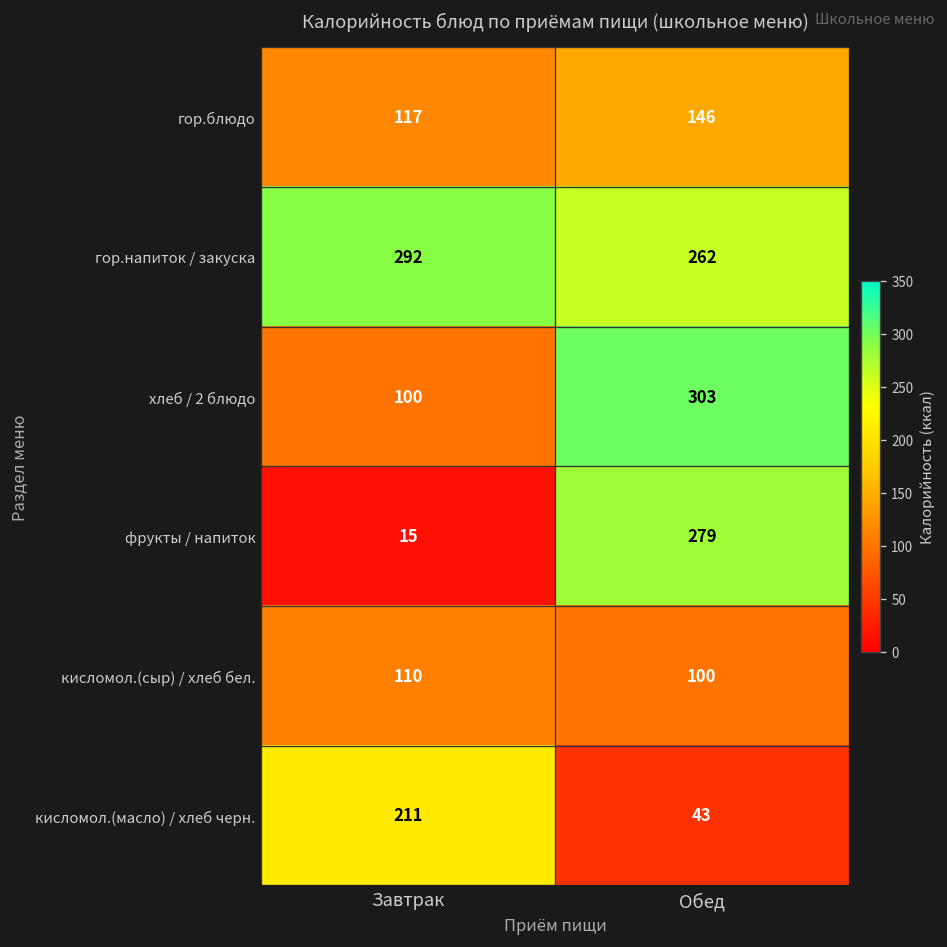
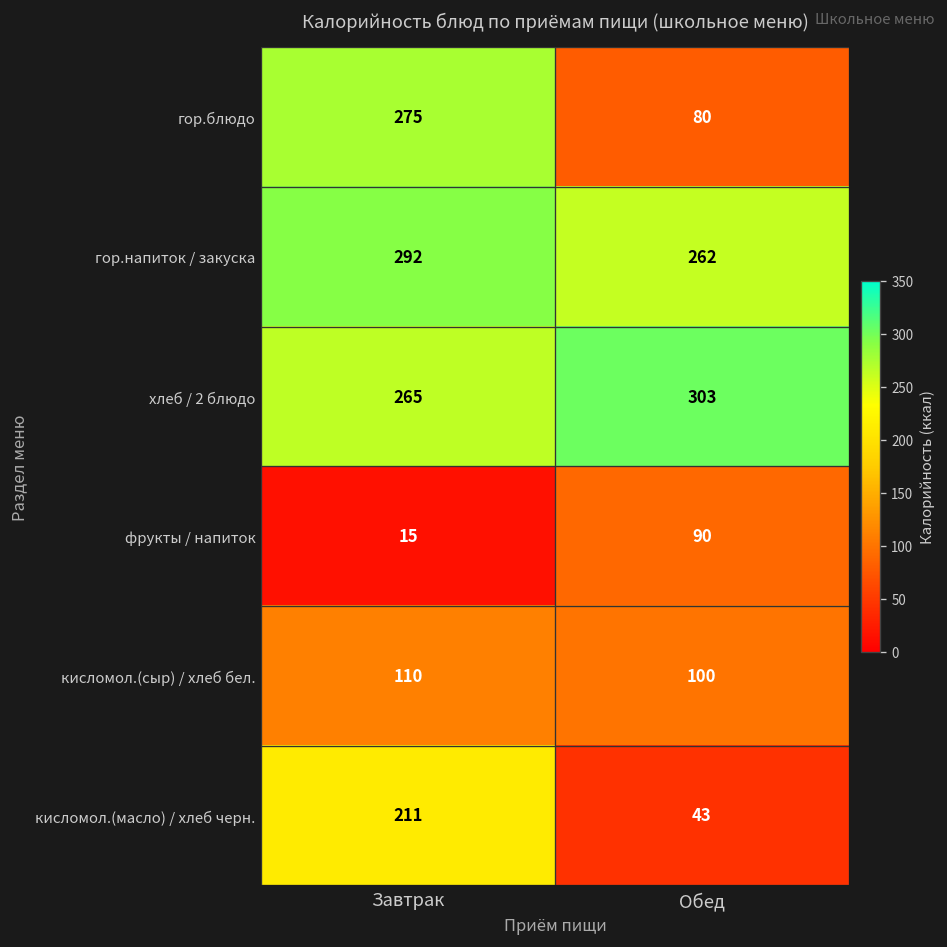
  {
    "гор.блюдо": {
-     "Завтрак": 117,
-     "Обед": 146
+     "Завтрак": 275,
+     "Обед": 80
    },
    "гор.напиток / закуска": {
      "Завтрак": 292,
      "Обед": 262
    },
    "хлеб / 2 блюдо": {
-     "Завтрак": 100,
+     "Завтрак": 265,
      "Обед": 303
    },
    "фрукты / напиток": {
      "Завтрак": 15,
-     "Обед": 279
+     "Обед": 90
    },
    "кисломол.(сыр) / хлеб бел.": {
      "Завтрак": 110,
      "Обед": 100
    },
    "кисломол.(масло) / хлеб черн.": {
      "Завтрак": 211,
      "Обед": 43
    }
  }
